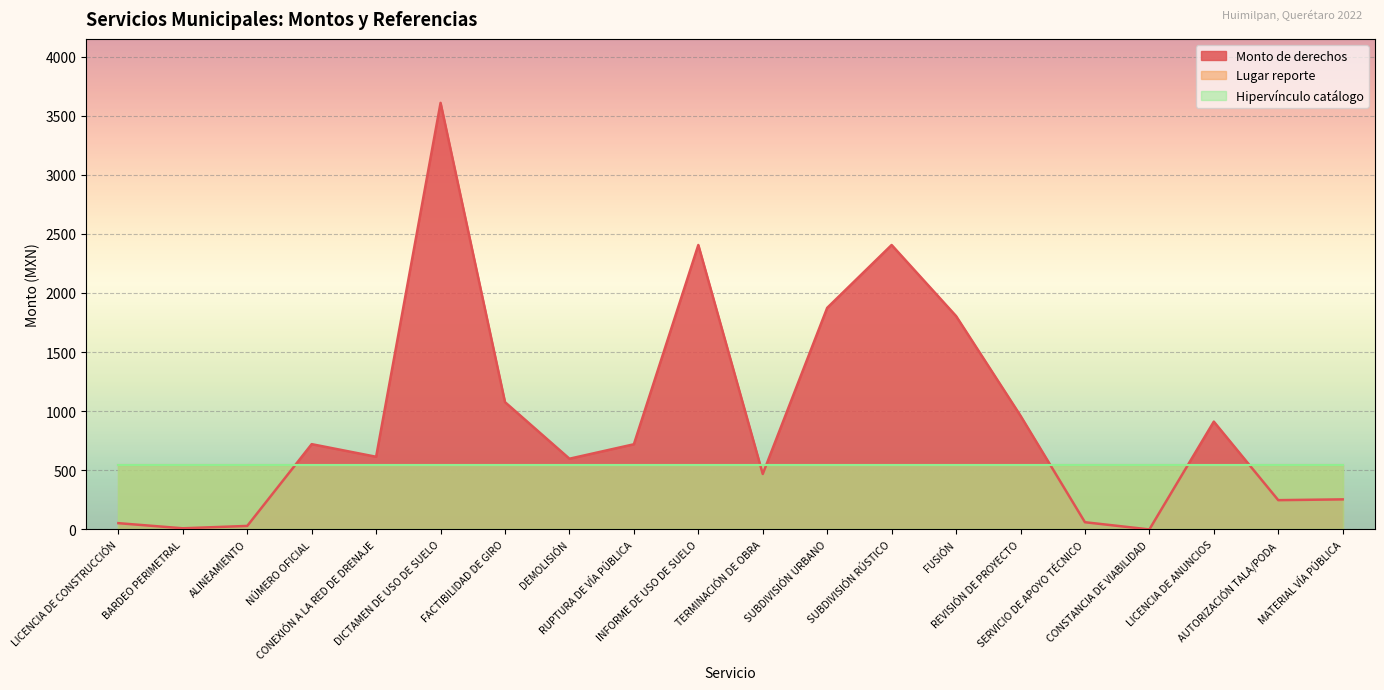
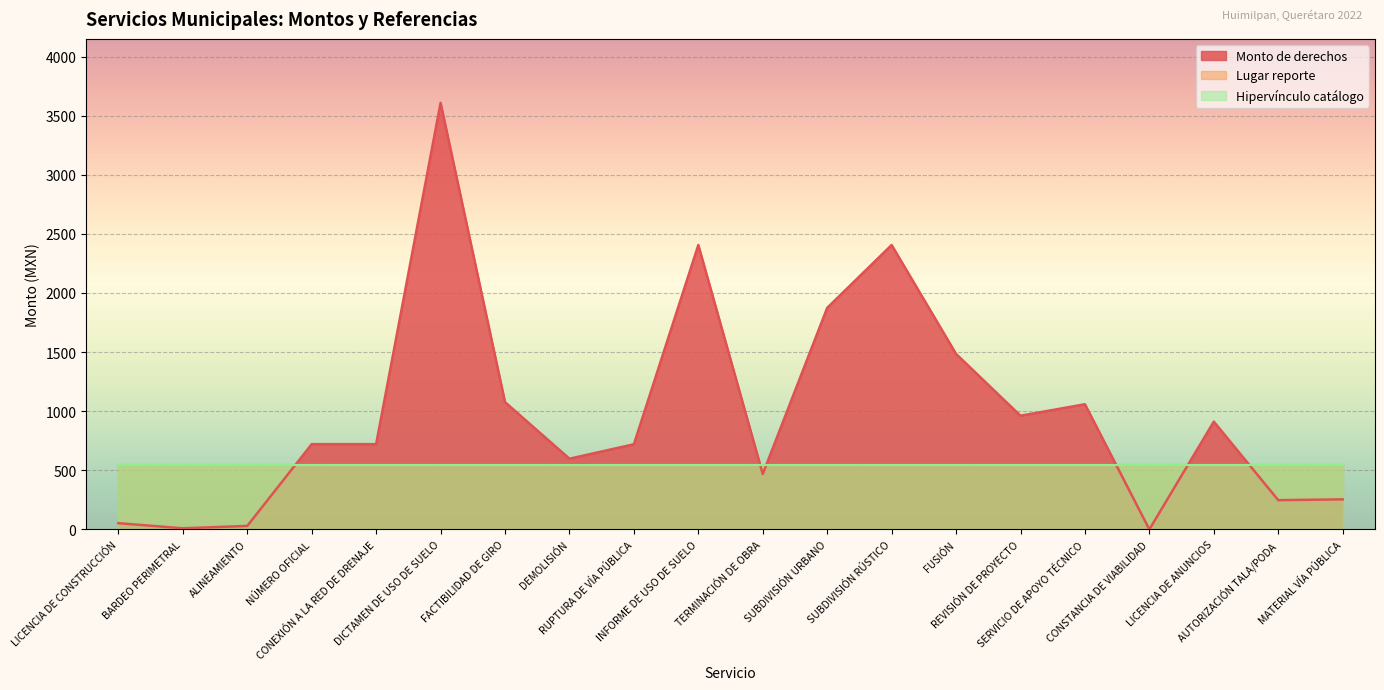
  {
    "Monto de derechos": {
      "LICENCIA DE CONSTRUCCIÓN": 50,
      "BARDEO PERIMETRAL": 10,
      "ALINEAMIENTO": 30,
      "NÚMERO OFICIAL": 720,
-     "CONEXIÓN A LA RED DE DRENAJE": 610,
+     "CONEXIÓN A LA RED DE DRENAJE": 720,
      "DICTAMEN DE USO DE SUELO": 3610,
      "FACTIBILIDAD DE GIRO": 1080,
      "DEMOLISIÓN": 600,
      "RUPTURA DE VÍA PÚBLICA": 720,
      "INFORME DE USO DE SUELO": 2410,
      "TERMINACIÓN DE OBRA": 470,
      "SUBDIVISIÓN URBANO": 1870,
      "SUBDIVISIÓN RÚSTICO": 2410,
-     "FUSIÓN": 1800,
+     "FUSIÓN": 1480,
      "REVISIÓN DE PROYECTO": 960,
-     "SERVICIO DE APOYO TÉCNICO": 60,
+     "SERVICIO DE APOYO TÉCNICO": 1060,
      "CONSTANCIA DE VIABILIDAD": 0,
      "LICENCIA DE ANUNCIOS": 910,
      "AUTORIZACIÓN TALA/PODA": 250,
      "MATERIAL VÍA PÚBLICA": 250
    },
    "Hipervínculo catálogo": {
      "LICENCIA DE CONSTRUCCIÓN": 540,
      "BARDEO PERIMETRAL": 540,
      "ALINEAMIENTO": 540,
      "NÚMERO OFICIAL": 540,
      "CONEXIÓN A LA RED DE DRENAJE": 540,
      "DICTAMEN DE USO DE SUELO": 540,
      "FACTIBILIDAD DE GIRO": 540,
      "DEMOLISIÓN": 540,
      "RUPTURA DE VÍA PÚBLICA": 540,
      "INFORME DE USO DE SUELO": 540,
      "TERMINACIÓN DE OBRA": 540,
      "SUBDIVISIÓN URBANO": 540,
      "SUBDIVISIÓN RÚSTICO": 540,
      "FUSIÓN": 540,
      "REVISIÓN DE PROYECTO": 540,
      "SERVICIO DE APOYO TÉCNICO": 540,
      "CONSTANCIA DE VIABILIDAD": 540,
      "LICENCIA DE ANUNCIOS": 540,
      "AUTORIZACIÓN TALA/PODA": 540,
      "MATERIAL VÍA PÚBLICA": 540
    }
  }
